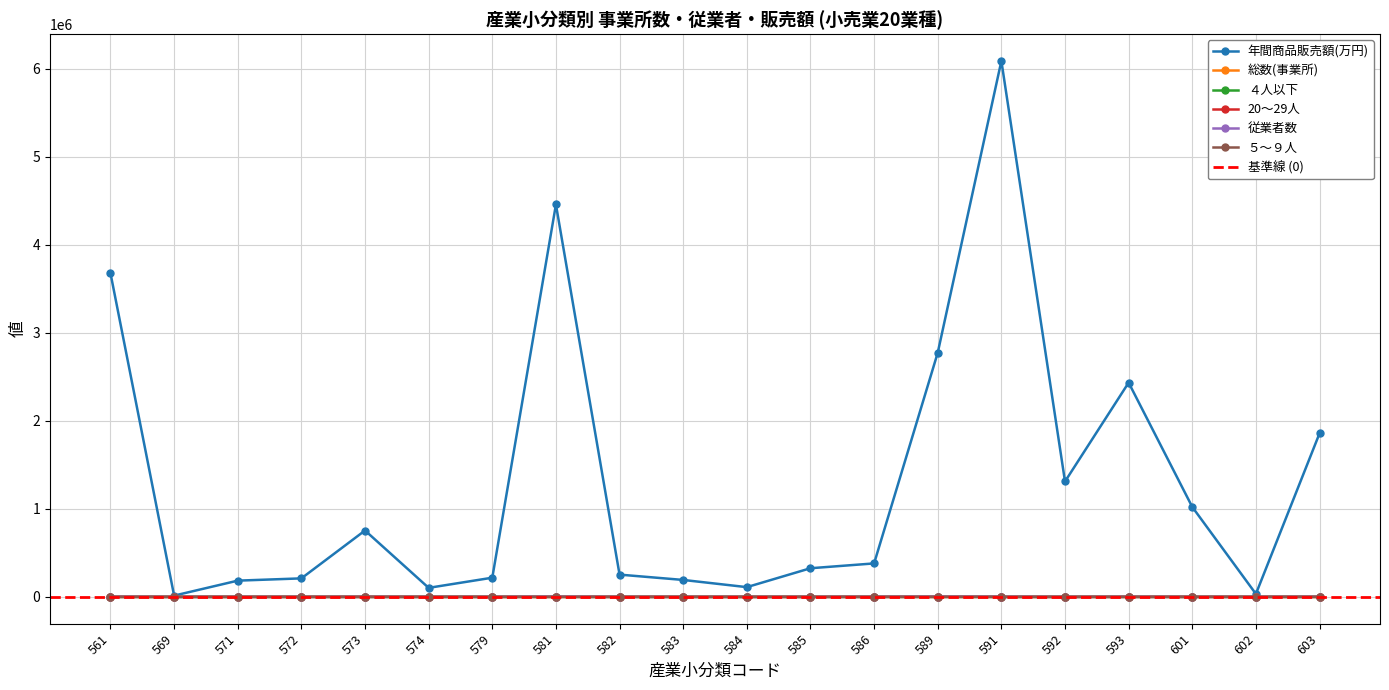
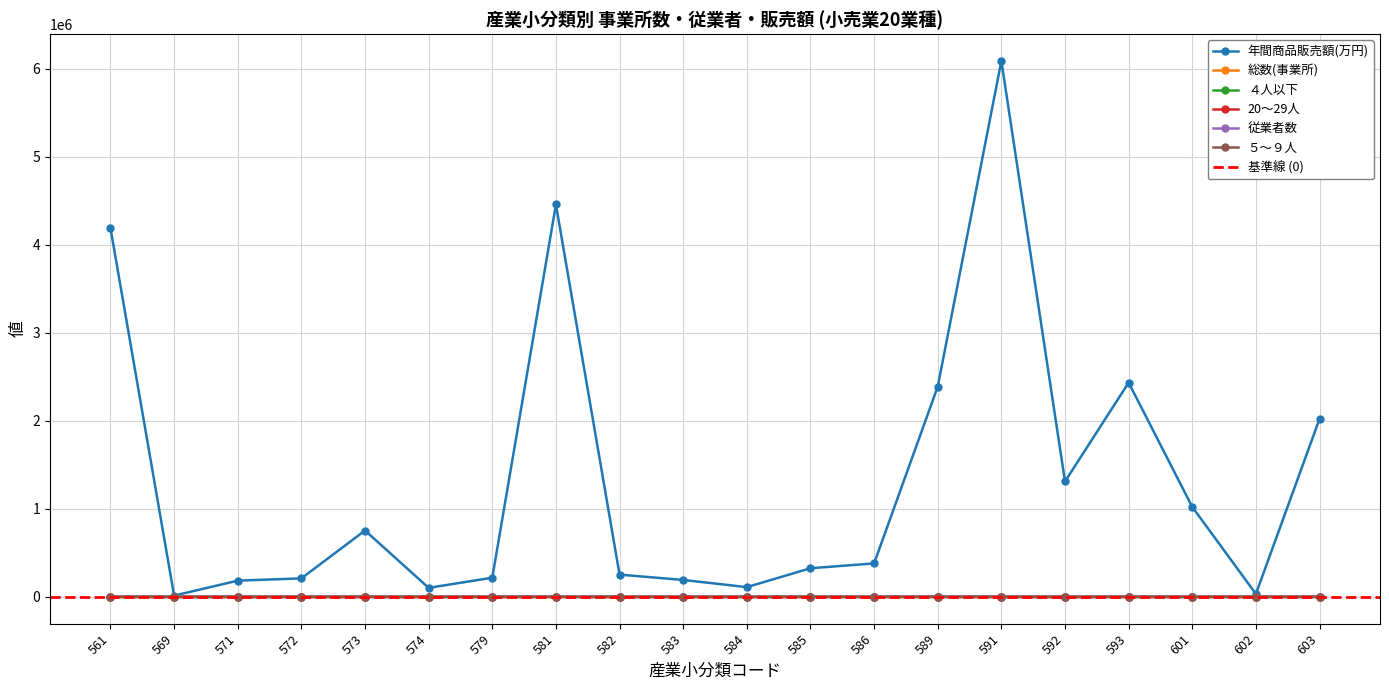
  {
    "年間商品販売額(万円)": {
-     "561": 3700000,
+     "561": 4200000,
      "571": 200000,
      "572": 200000,
      "573": 800000,
      "574": 100000,
      "579": 200000,
      "581": 4500000,
      "582": 300000,
      "583": 200000,
      "584": 100000,
      "585": 300000,
      "586": 400000,
-     "589": 2800000,
+     "589": 2400000,
      "591": 6100000,
      "592": 1300000,
      "593": 2400000,
      "601": 1000000,
      "602": 0,
-     "603": 1900000
+     "603": 2000000
    },
    "５～９人": {
      "561": 0,
      "571": 0,
      "572": 0,
      "573": 0,
      "574": 0,
      "579": 0,
      "581": 0,
      "582": 0,
      "583": 0,
      "584": 0,
      "585": 0,
      "586": 0,
      "589": 0,
      "591": 0,
      "592": 0,
      "593": 0,
      "601": 0,
      "602": 0,
      "603": 0
    }
  }
